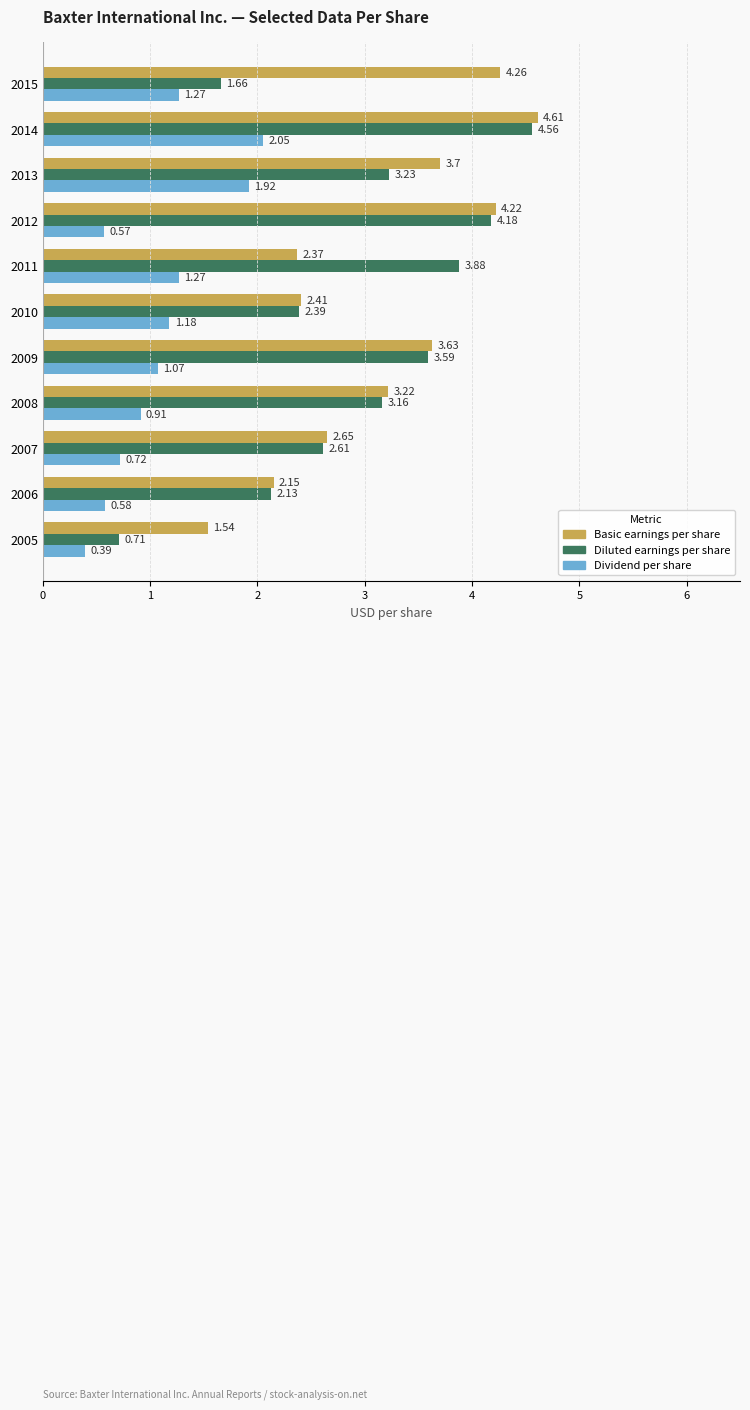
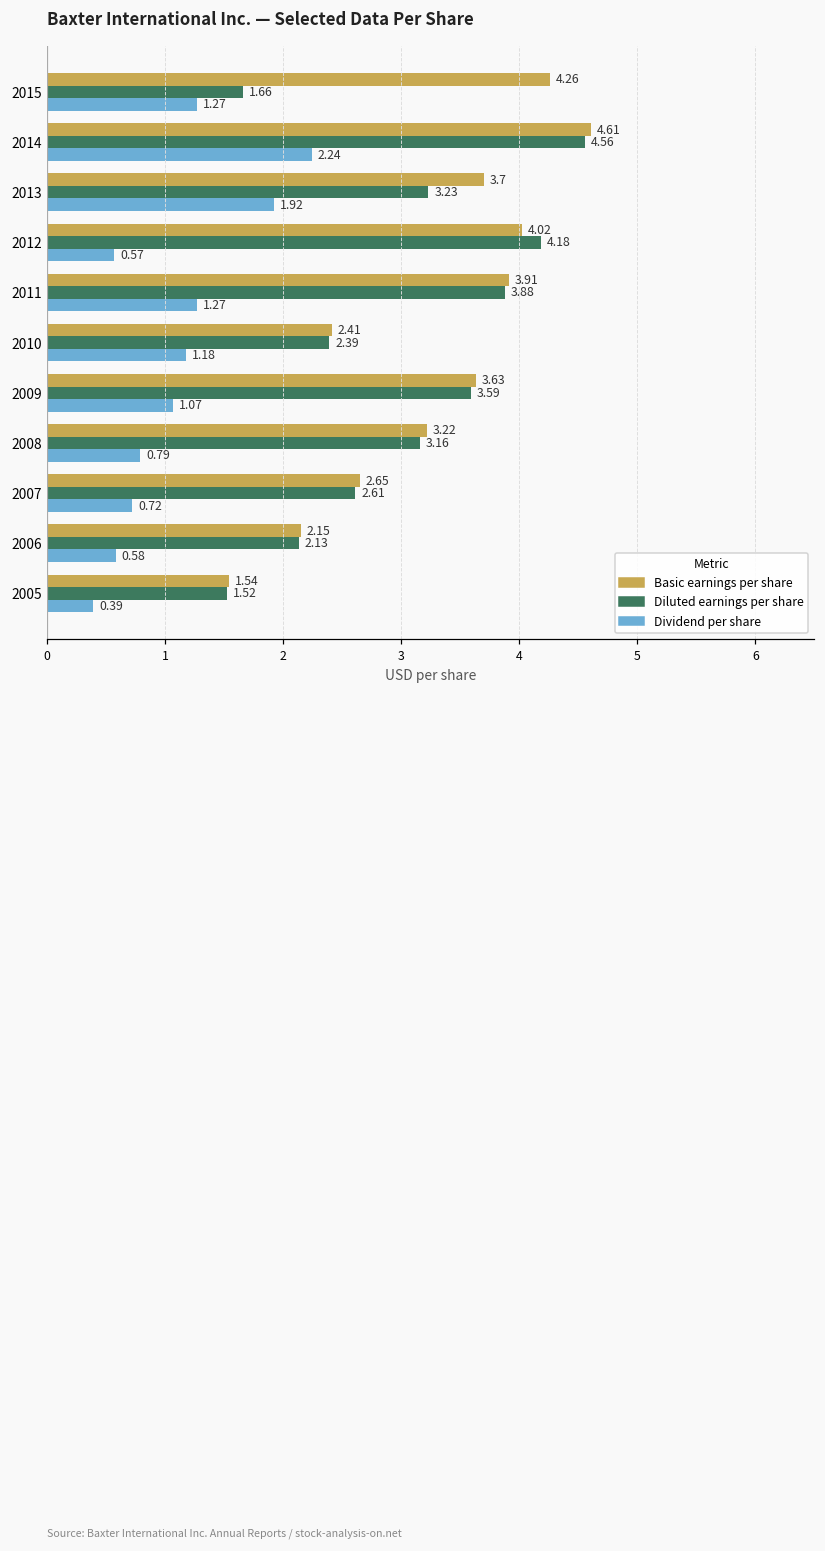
  {
    "Basic earnings per share": {
      "2015": 4.26,
      "2014": 4.61,
      "2013": 3.7,
-     "2012": 4.22,
-     "2011": 2.37,
+     "2012": 4.02,
+     "2011": 3.91,
      "2010": 2.41,
      "2009": 3.63,
      "2008": 3.22,
      "2007": 2.65,
      "2006": 2.15,
      "2005": 1.54
    },
    "Diluted earnings per share": {
      "2015": 1.66,
      "2014": 4.56,
      "2013": 3.23,
      "2012": 4.18,
      "2011": 3.88,
      "2010": 2.39,
      "2009": 3.59,
      "2008": 3.16,
      "2007": 2.61,
      "2006": 2.13,
-     "2005": 0.71
+     "2005": 1.52
    },
    "Dividend per share": {
      "2015": 1.27,
-     "2014": 2.05,
+     "2014": 2.24,
      "2013": 1.92,
      "2012": 0.57,
      "2011": 1.27,
      "2010": 1.18,
      "2009": 1.07,
-     "2008": 0.91,
+     "2008": 0.79,
      "2007": 0.72,
      "2006": 0.58,
      "2005": 0.39
    }
  }
